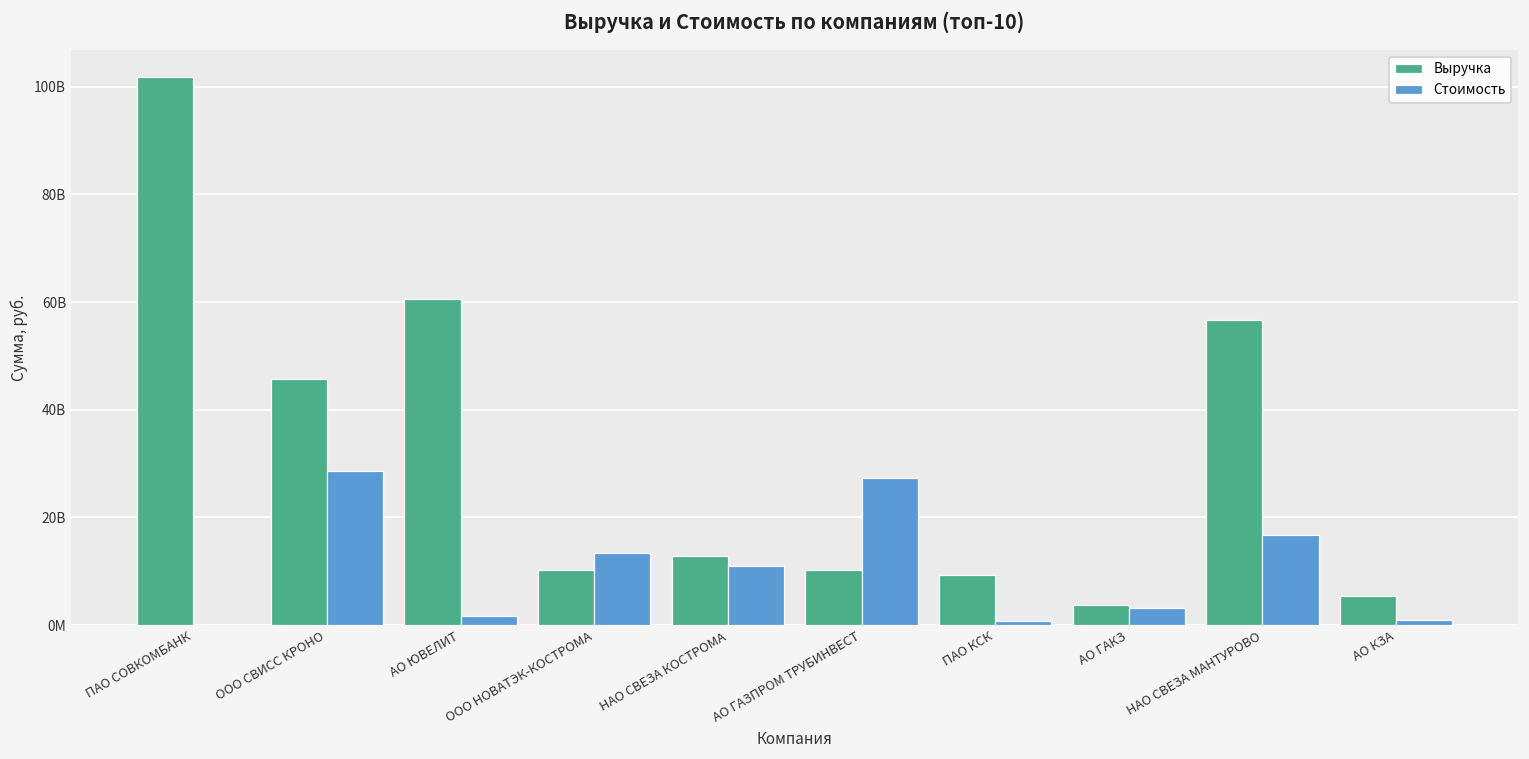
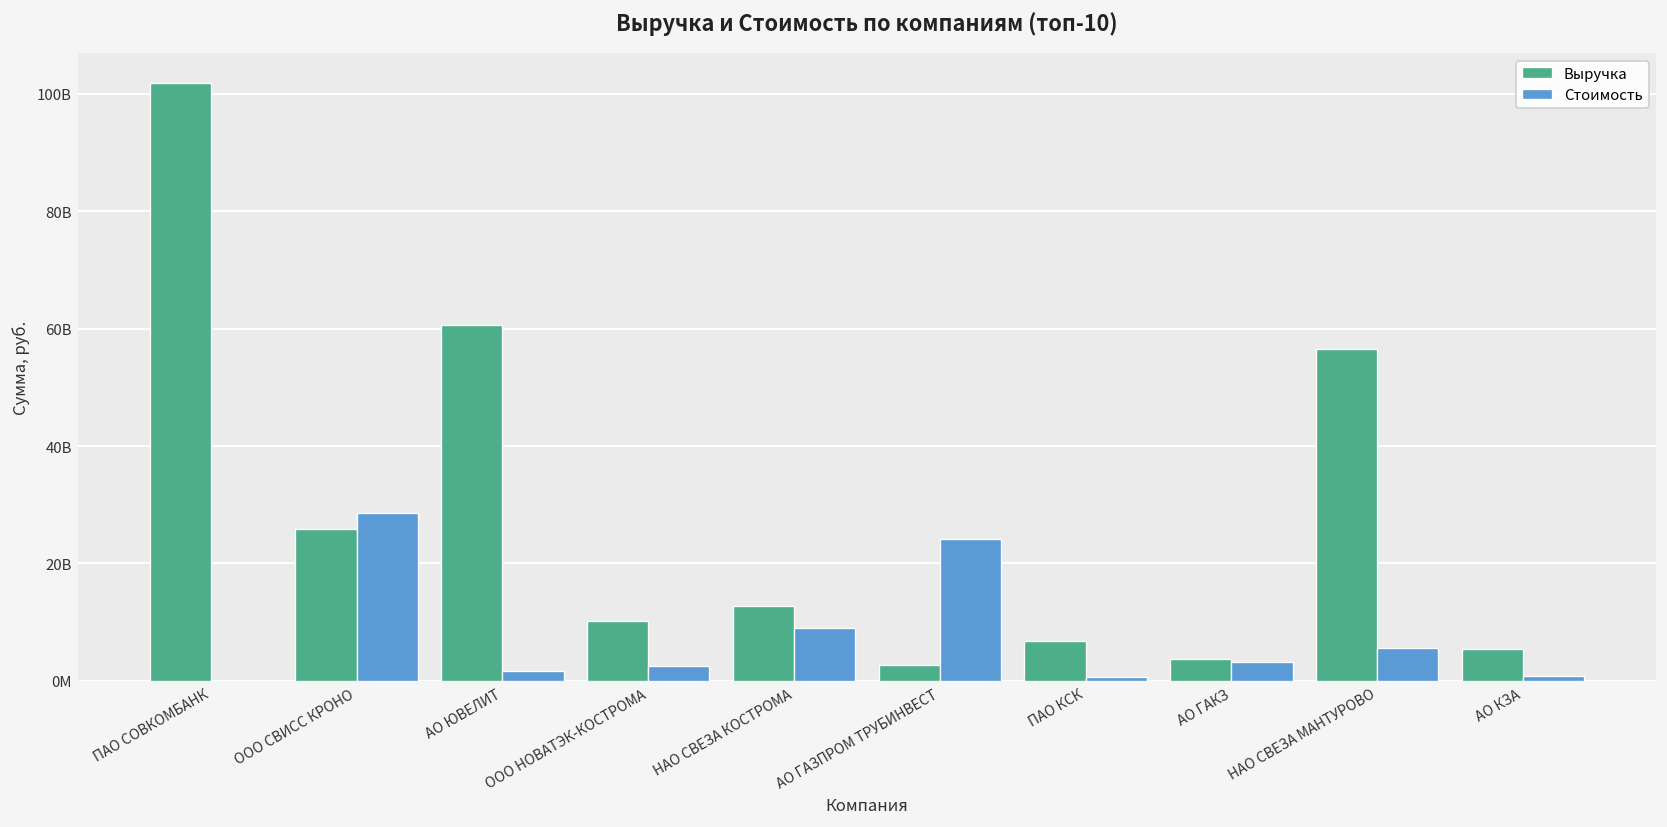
  {
    "Выручка": {
      "ПАО СОВКОМБАНК": 102000000000,
-     "ООО СВИСС КРОНО": 46000000000,
+     "ООО СВИСС КРОНО": 26000000000,
      "АО ЮВЕЛИТ": 61000000000,
      "ООО НОВАТЭК-КОСТРОМА": 10000000000,
      "НАО СВЕЗА КОСТРОМА": 13000000000,
-     "АО ГАЗПРОМ ТРУБИНВЕСТ": 10000000000,
-     "ПАО КСК": 9000000000,
+     "АО ГАЗПРОМ ТРУБИНВЕСТ": 3000000000,
+     "ПАО КСК": 7000000000,
      "АО ГАКЗ": 4000000000,
      "НАО СВЕЗА МАНТУРОВО": 57000000000,
      "АО КЗА": 5000000000
    },
    "Стоимость": {
      "ПАО СОВКОМБАНК": 0,
      "ООО СВИСС КРОНО": 29000000000,
      "АО ЮВЕЛИТ": 2000000000,
-     "ООО НОВАТЭК-КОСТРОМА": 13000000000,
-     "НАО СВЕЗА КОСТРОМА": 11000000000,
-     "АО ГАЗПРОМ ТРУБИНВЕСТ": 27000000000,
+     "ООО НОВАТЭК-КОСТРОМА": 3000000000,
+     "НАО СВЕЗА КОСТРОМА": 9000000000,
+     "АО ГАЗПРОМ ТРУБИНВЕСТ": 24000000000,
      "ПАО КСК": 1000000000,
      "АО ГАКЗ": 3000000000,
-     "НАО СВЕЗА МАНТУРОВО": 17000000000,
+     "НАО СВЕЗА МАНТУРОВО": 6000000000,
      "АО КЗА": 1000000000
    }
  }
